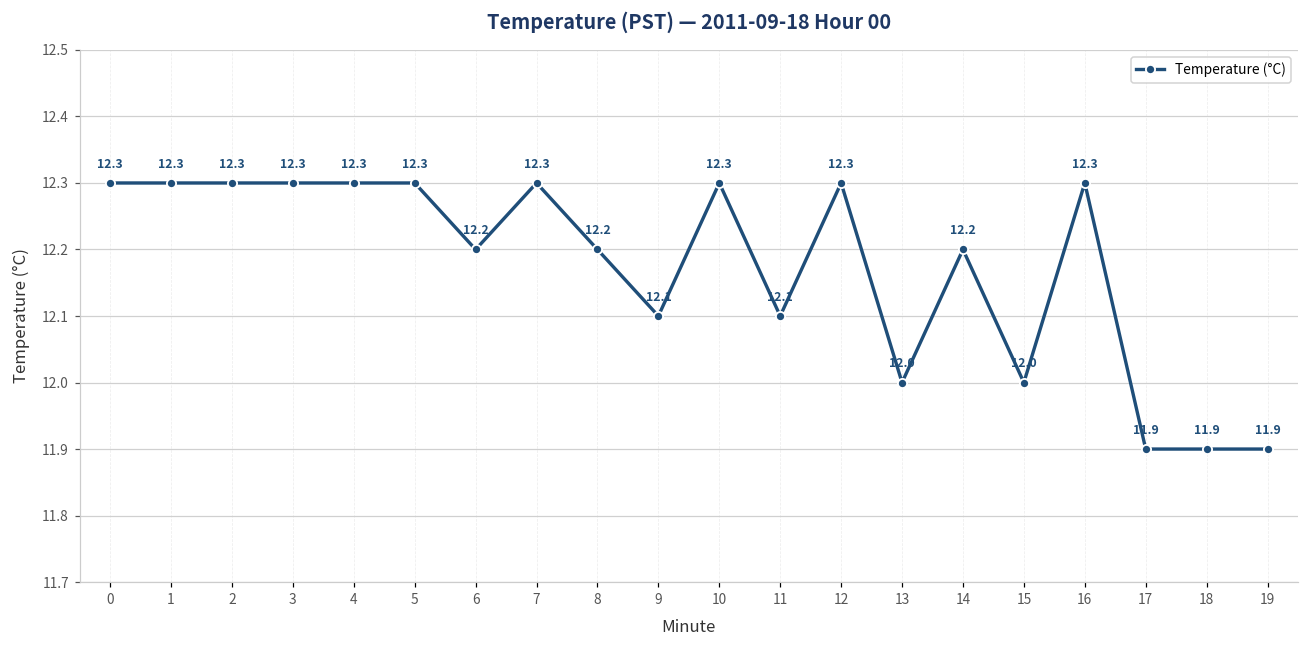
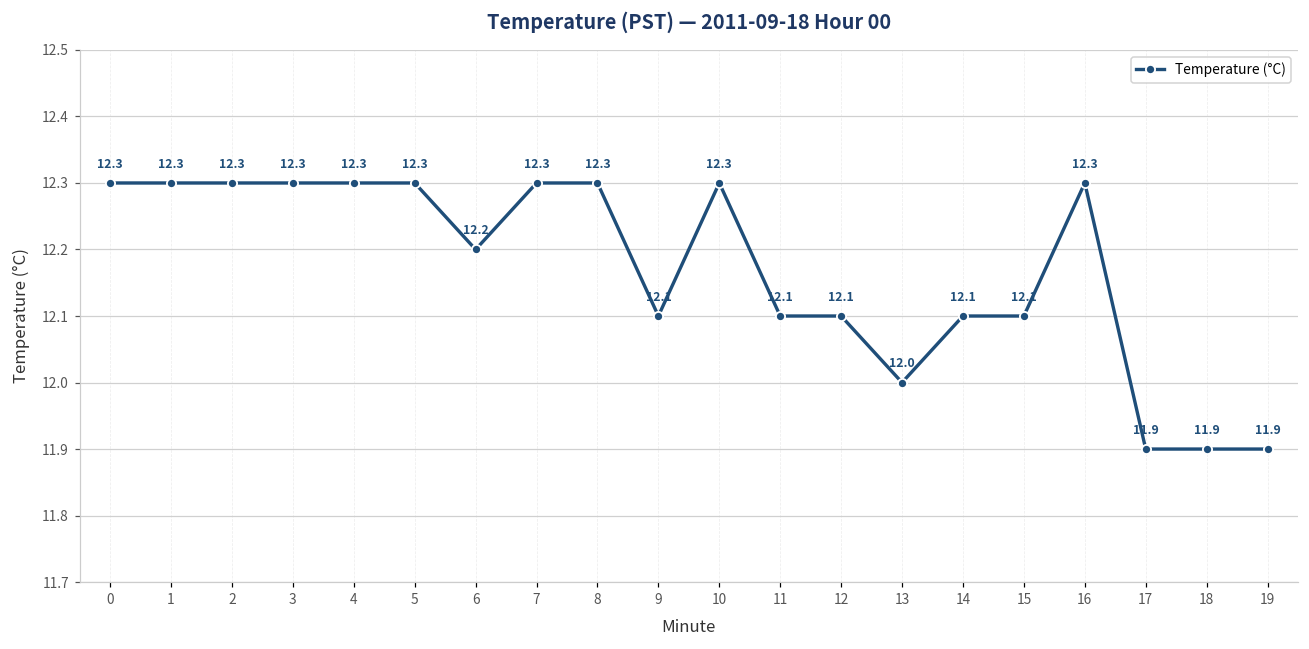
  {
    "0": 12.3,
    "1": 12.3,
    "2": 12.3,
    "3": 12.3,
    "4": 12.3,
    "5": 12.3,
    "6": 12.2,
    "7": 12.3,
-   "8": 12.2,
+   "8": 12.3,
    "9": 12.1,
    "10": 12.3,
    "11": 12.1,
-   "12": 12.3,
+   "12": 12.1,
    "13": 12.0,
-   "14": 12.2,
-   "15": 12.0,
+   "14": 12.1,
+   "15": 12.1,
    "16": 12.3,
    "17": 11.9,
    "18": 11.9,
    "19": 11.9
  }
